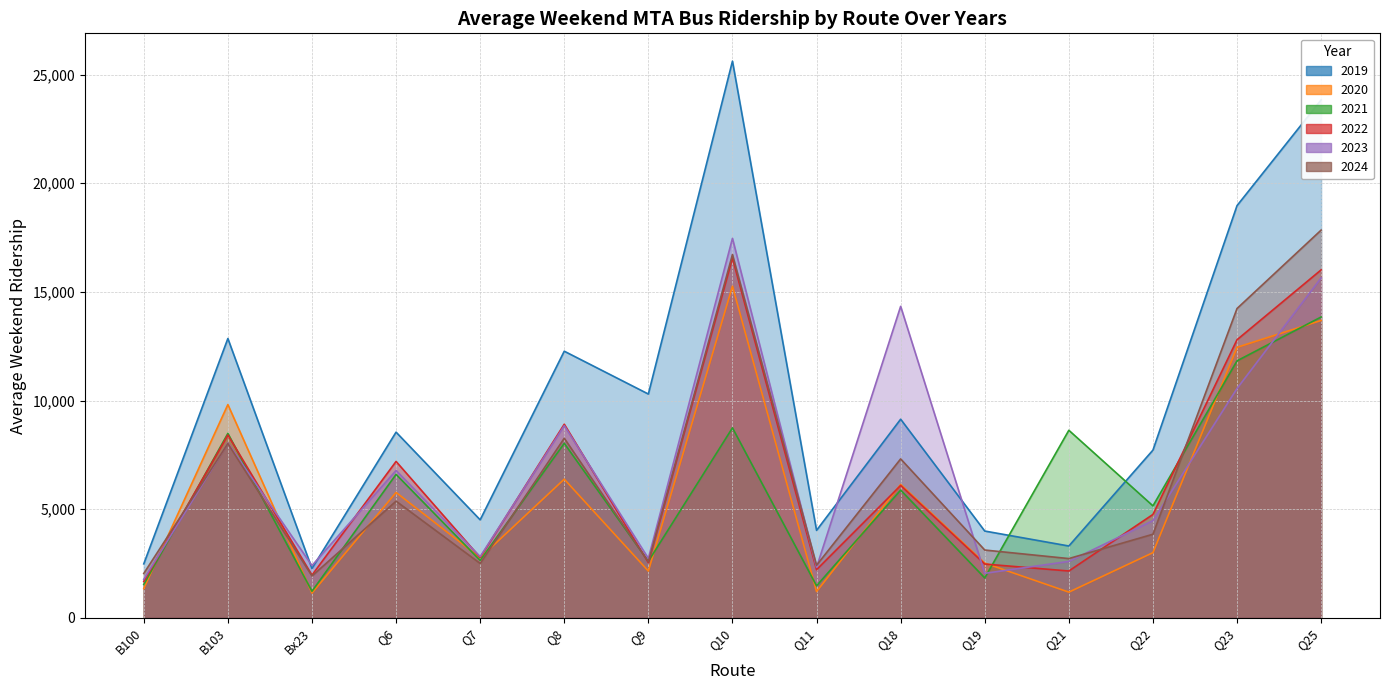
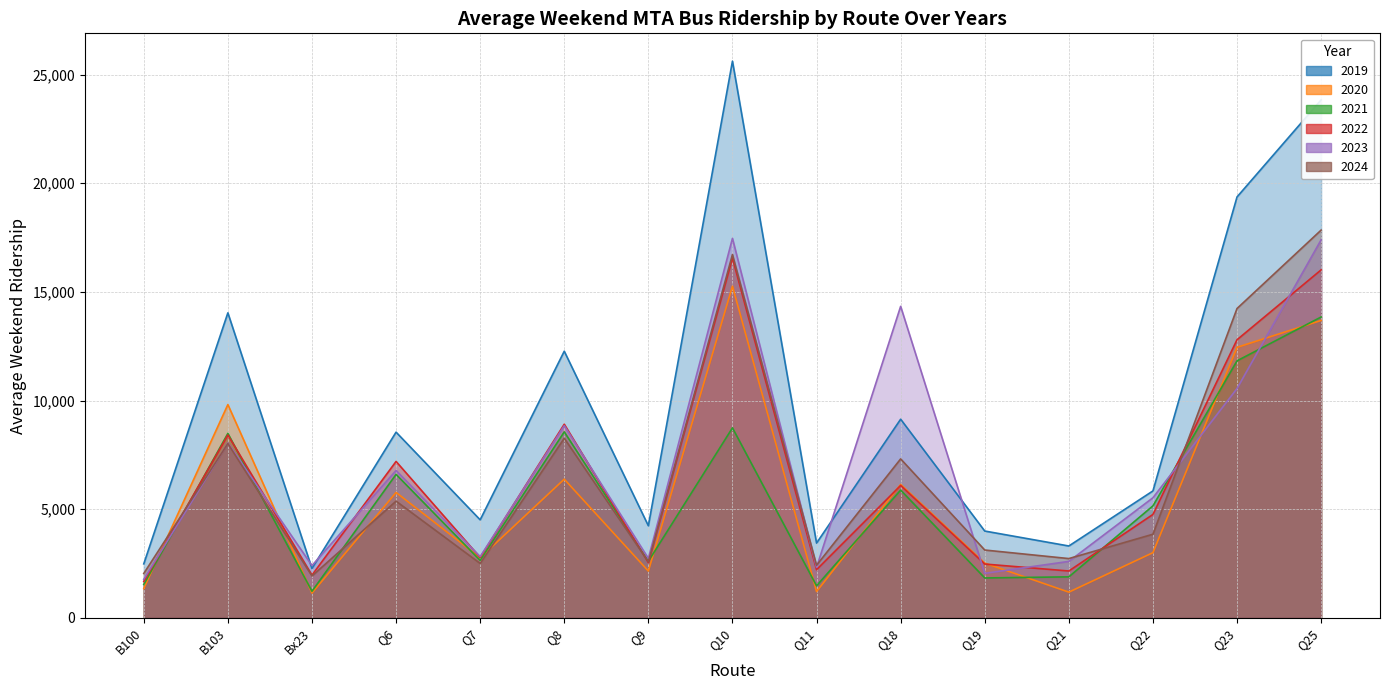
  {
    "2019": {
      "B100": "2,500",
-     "B103": "12,900",
+     "B103": "14,000",
      "Bx23": "2,300",
      "Q6": "8,500",
      "Q7": "4,500",
      "Q8": "12,300",
-     "Q9": "10,300",
+     "Q9": "4,200",
      "Q10": "25,600",
-     "Q11": "4,000",
+     "Q11": "3,400",
      "Q18": "9,100",
      "Q19": "4,000",
      "Q21": "3,300",
-     "Q22": "7,700",
-     "Q23": "19,000"
+     "Q22": "5,800",
+     "Q23": "19,400"
    },
    "2021": {
      "B100": "1,500",
      "Q6": "6,600",
      "Q7": "2,600",
-     "Q8": "8,000",
+     "Q8": "8,600",
      "Q10": "8,700",
      "Q11": "1,500",
      "Q18": "5,900",
      "Q19": "1,800",
-     "Q21": "8,600",
+     "Q21": "1,900",
      "Q22": "5,200",
      "Q23": "11,800",
      "Q25": "13,800"
    },
    "2023": {
      "Bx23": "2,400",
      "Q6": "6,800",
      "Q9": "2,700",
      "Q10": "17,500",
      "Q18": "14,300",
      "Q19": "2,000",
      "Q21": "2,600",
-     "Q22": "4,500",
+     "Q22": "5,500",
      "Q23": "10,600",
-     "Q25": "15,600"
+     "Q25": "17,400"
    }
  }
